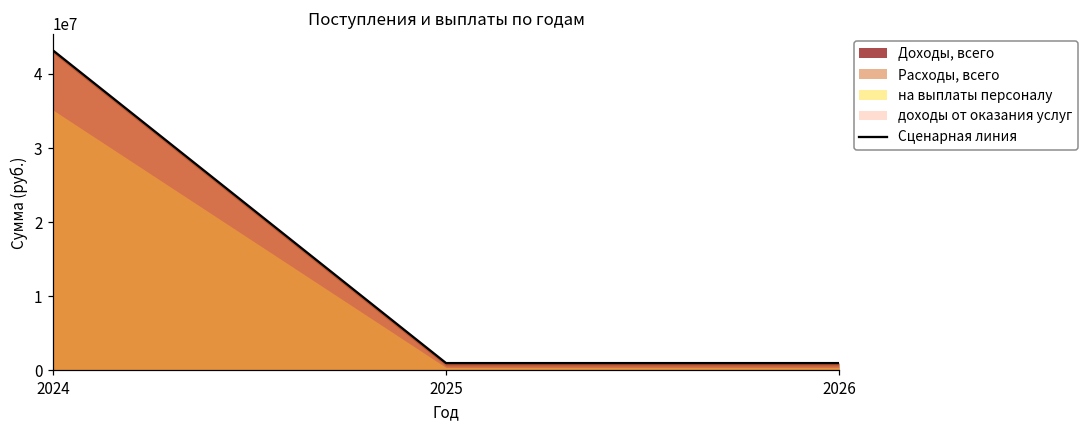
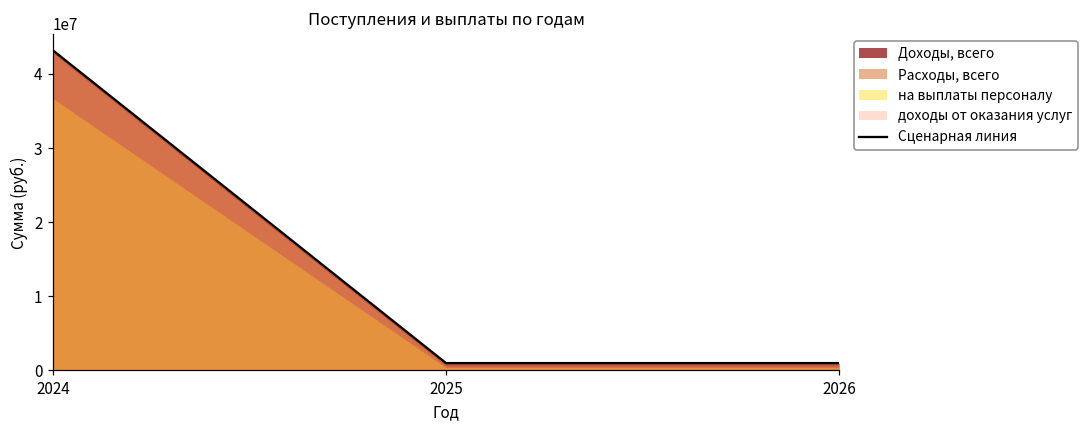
  {
    "Расходы, всего": {
      "2024": 43000000,
      "2025": 1000000,
      "2026": 1000000
    },
    "на выплаты персоналу": {
-     "2024": 35000000
+     "2024": 37000000
    },
    "доходы от оказания услуг": {
      "2024": 43000000
    }
  }
